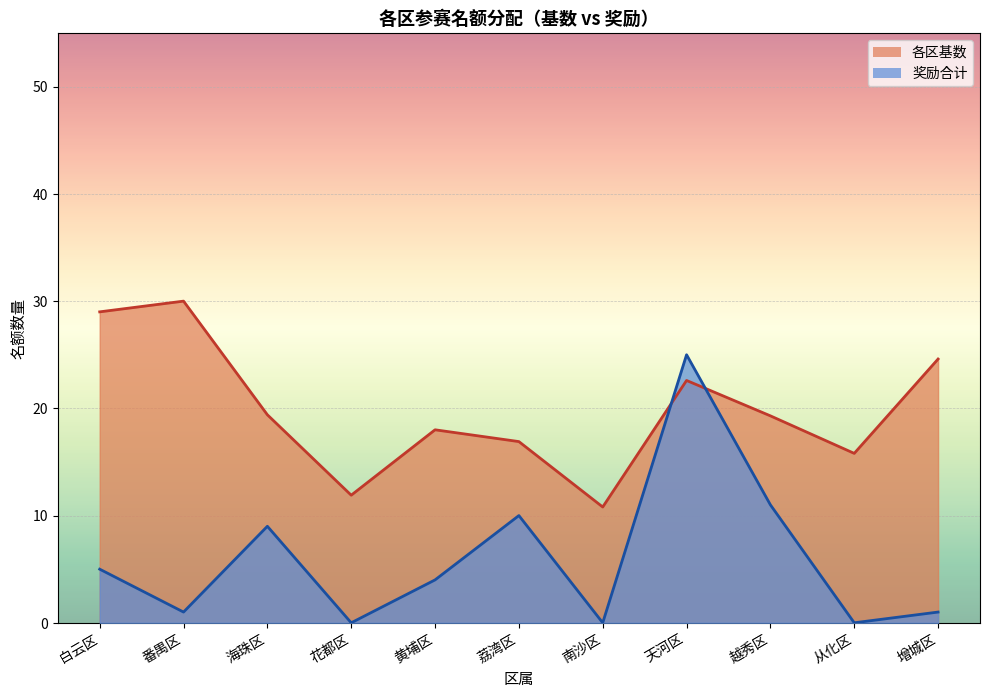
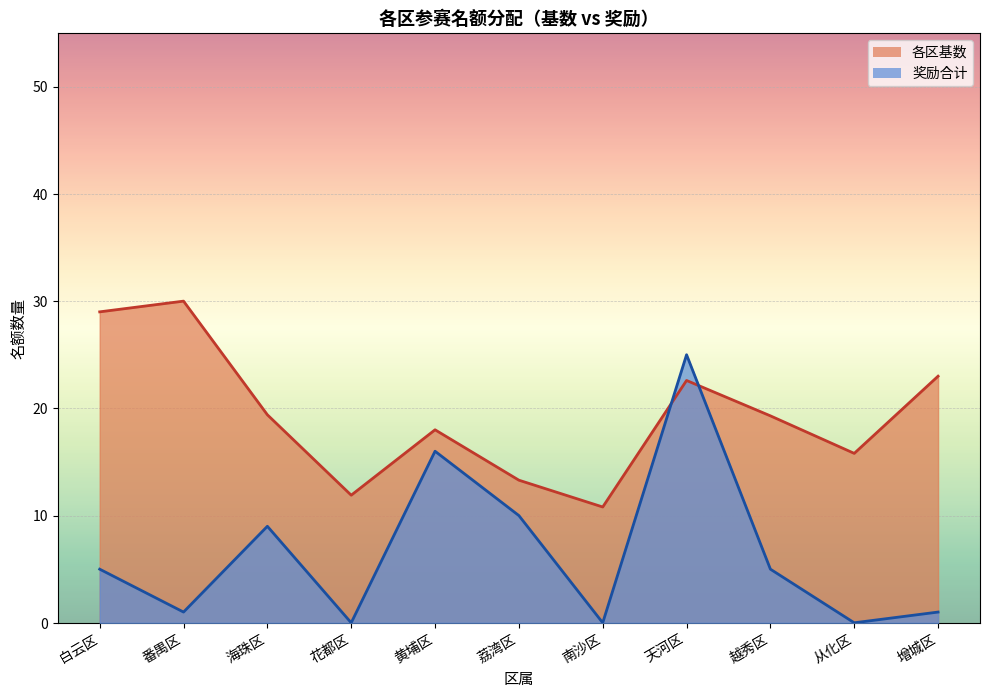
  {
    "各区基数": {
      "白云区": 29.0,
      "番禺区": 30.0,
      "海珠区": 19.4,
      "花都区": 11.9,
      "黄埔区": 18.0,
-     "荔湾区": 16.9,
+     "荔湾区": 13.3,
      "南沙区": 10.8,
      "天河区": 22.6,
      "越秀区": 19.3,
      "从化区": 15.8,
-     "增城区": 24.6
+     "增城区": 23.0
    },
    "奖励合计": {
      "白云区": 5,
      "番禺区": 1,
      "海珠区": 9,
      "花都区": 0,
-     "黄埔区": 4,
+     "黄埔区": 16,
      "荔湾区": 10,
      "南沙区": 0,
      "天河区": 25,
-     "越秀区": 11,
+     "越秀区": 5,
      "从化区": 0,
      "增城区": 1
    }
  }
